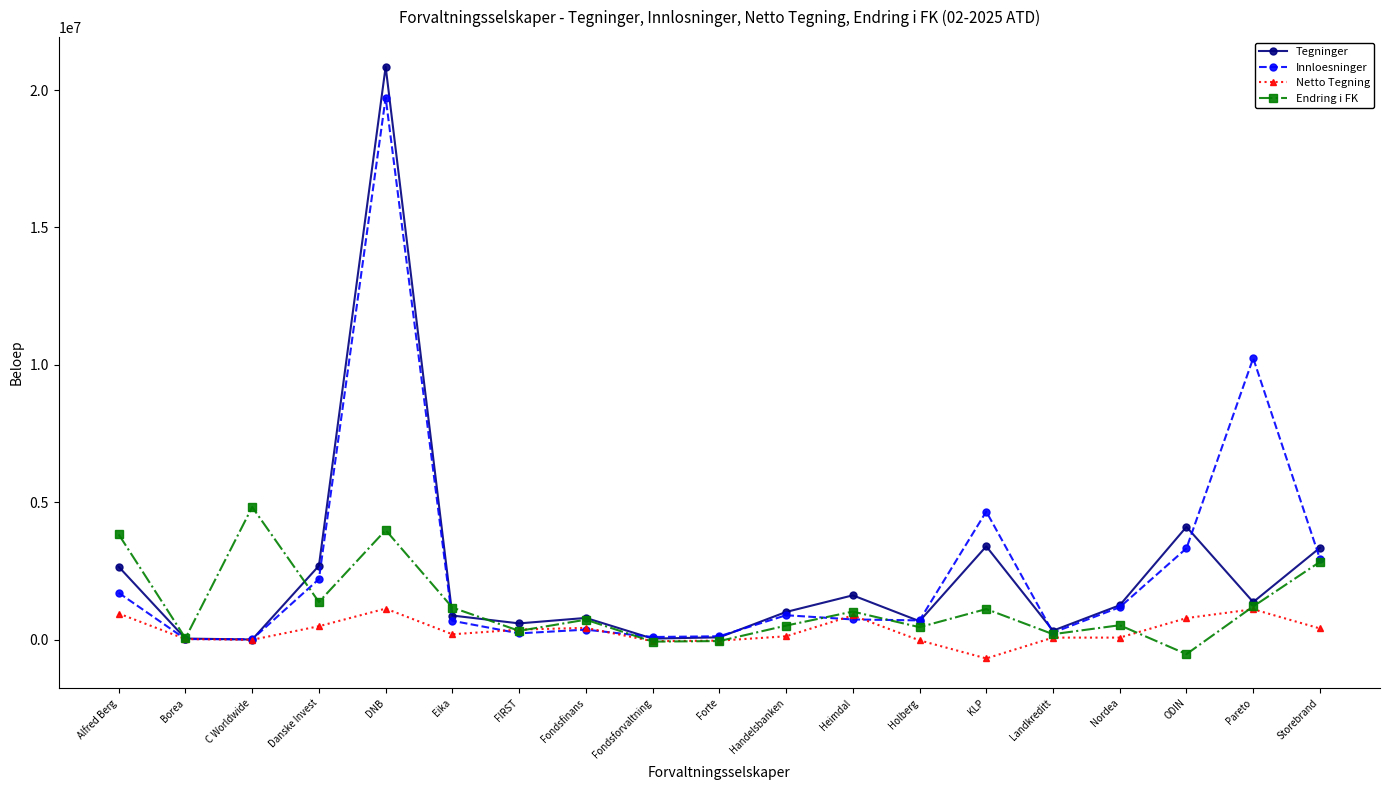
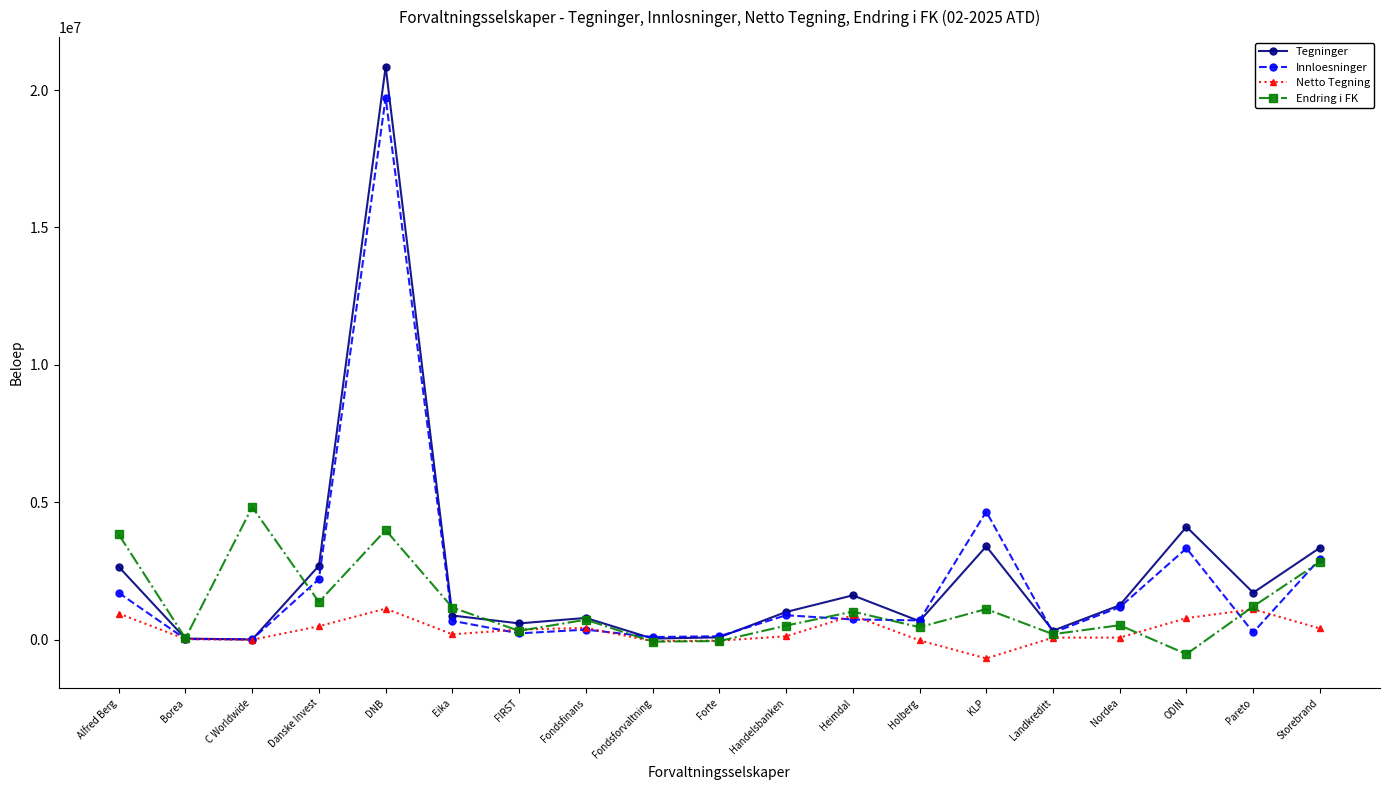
  {
    "Tegninger": {
      "Alfred Berg": 2600000,
      "Danske Invest": 2700000,
      "DNB": 20800000,
      "Eika": 900000,
      "FIRST": 600000,
      "Handelsbanken": 1000000,
      "Heimdal": 1600000,
      "KLP": 3400000,
      "ODIN": 4100000,
-     "Pareto": 1400000,
+     "Pareto": 1700000,
      "Storebrand": 3300000
    },
    "Innloesninger": {
      "Alfred Berg": 1700000,
      "Danske Invest": 2200000,
      "DNB": 19700000,
      "Eika": 700000,
      "FIRST": 200000,
      "Handelsbanken": 900000,
      "Heimdal": 700000,
      "KLP": 4700000,
      "ODIN": 3300000,
-     "Pareto": 10200000,
+     "Pareto": 300000,
      "Storebrand": 2900000
    },
    "Netto Tegning": {
      "Alfred Berg": 900000,
      "Danske Invest": 500000,
      "DNB": 1100000,
      "Eika": 200000,
      "Handelsbanken": 100000,
      "Heimdal": 900000,
      "Holberg": 0,
      "KLP": -700000,
      "Landkreditt": 100000,
      "Nordea": 100000,
      "ODIN": 800000,
      "Pareto": 1100000,
      "Storebrand": 400000
    },
    "Endring i FK": {
      "Alfred Berg": 3800000,
      "C Worldwide": 4800000,
      "Danske Invest": 1400000,
      "DNB": 4000000,
      "Eika": 1200000,
      "Handelsbanken": 500000,
      "Heimdal": 1000000,
      "Holberg": 500000,
      "KLP": 1100000,
      "Nordea": 500000,
      "ODIN": -500000,
      "Pareto": 1200000,
      "Storebrand": 2800000
    }
  }
